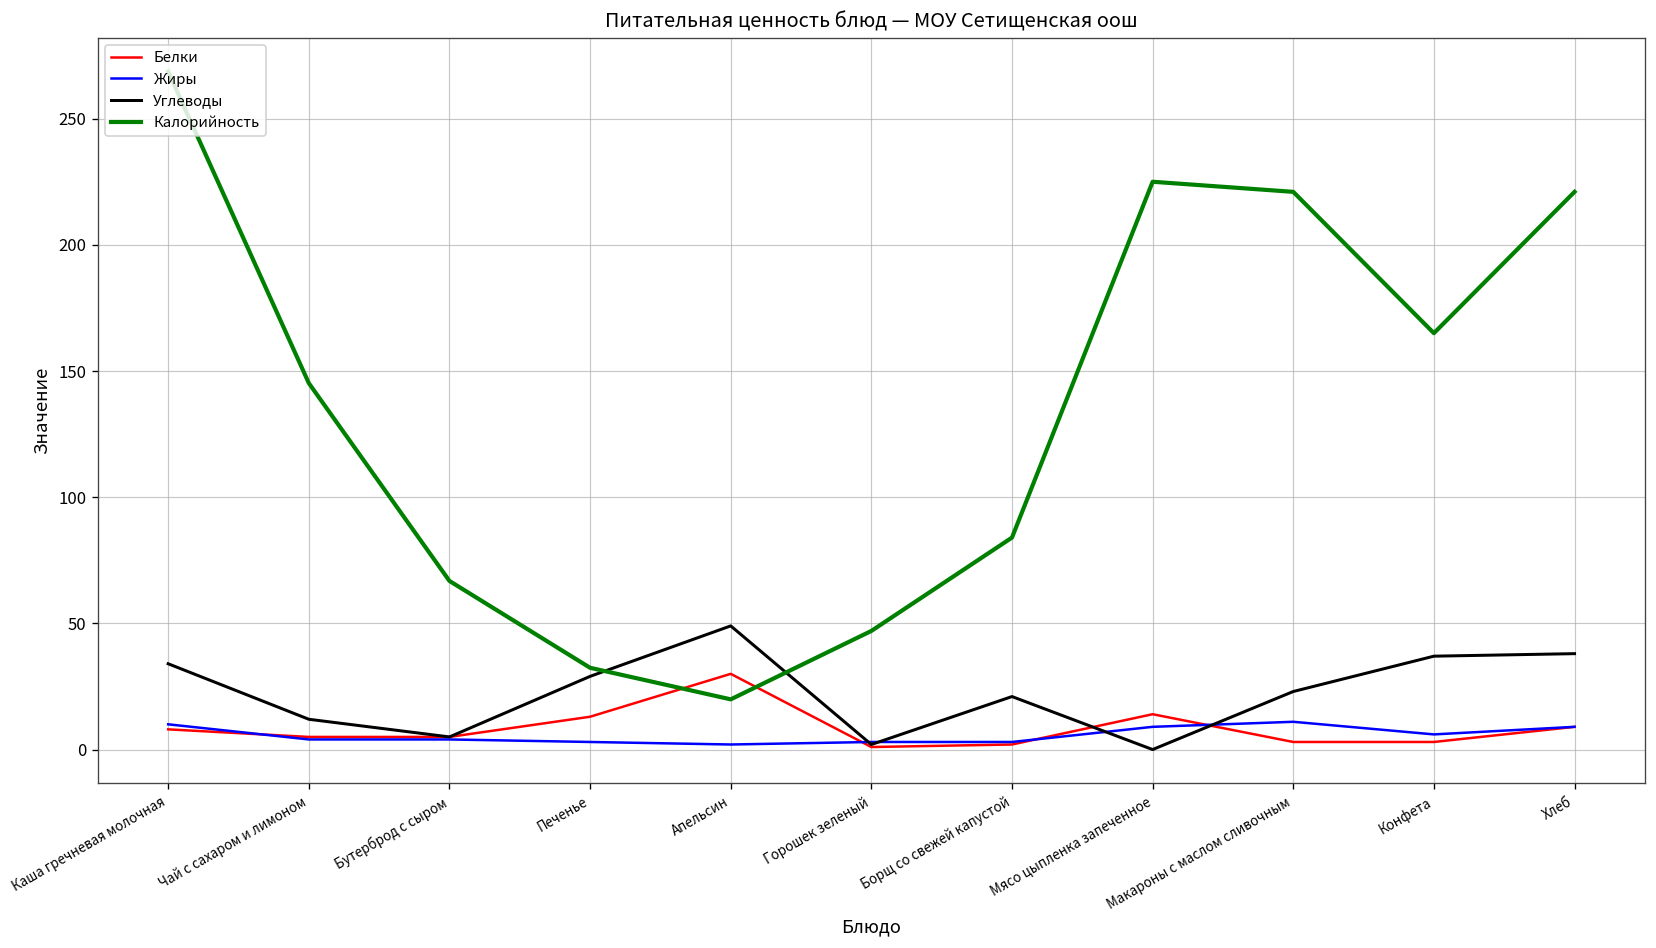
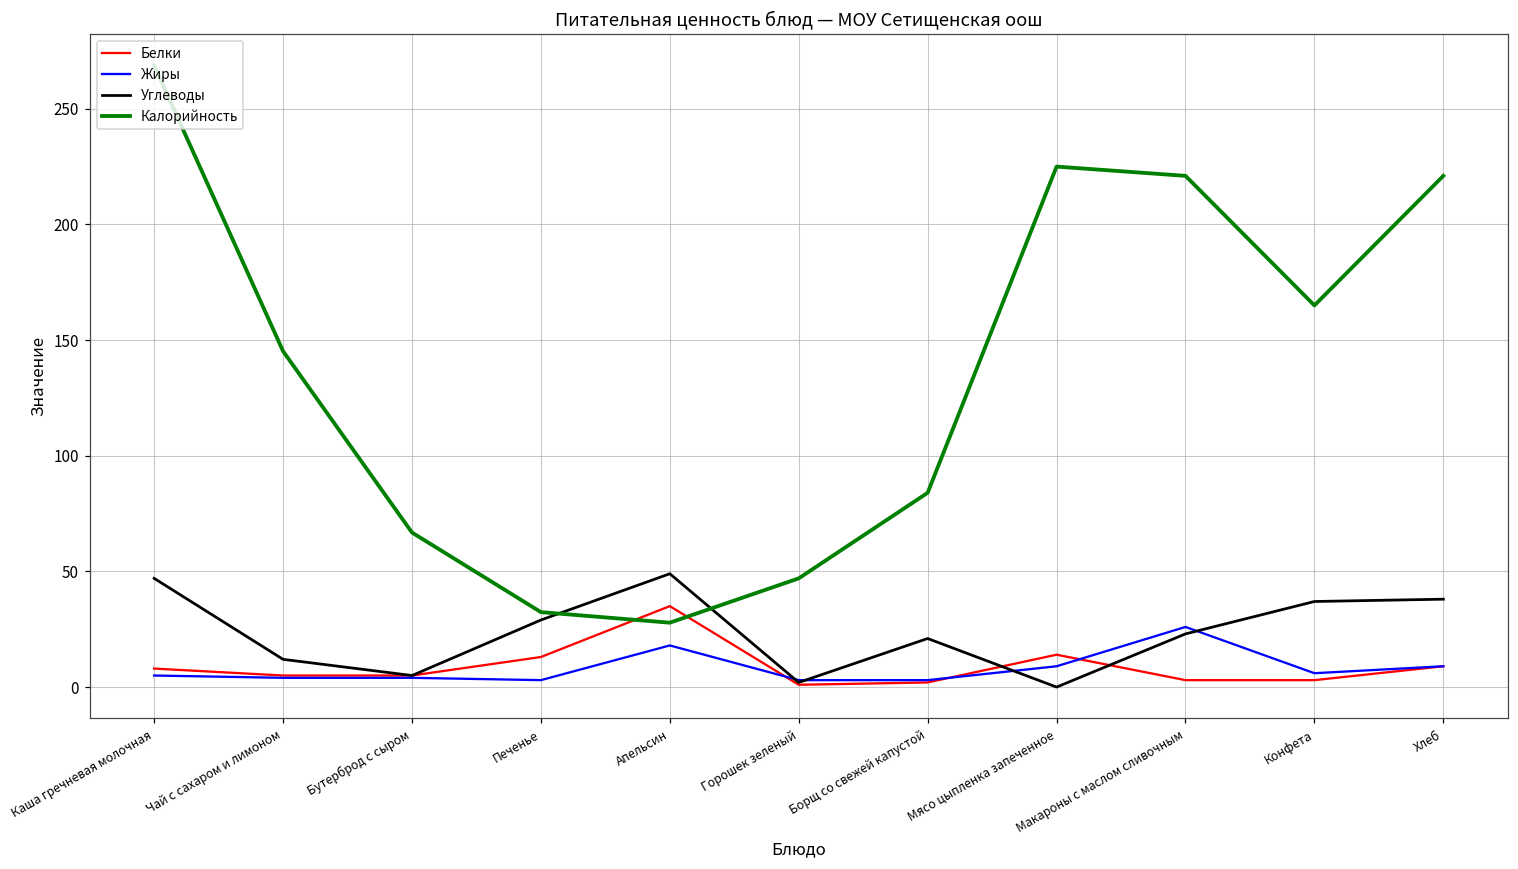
  {
    "Белки": {
      "Каша гречневая молочная": 8,
      "Печенье": 13,
-     "Апельсин": 30,
+     "Апельсин": 35,
      "Мясо цыпленка запеченное": 14,
      "Макароны с маслом сливочным": 3,
      "Конфета": 3
    },
    "Жиры": {
-     "Каша гречневая молочная": 10,
+     "Каша гречневая молочная": 5,
      "Печенье": 3,
-     "Апельсин": 2,
+     "Апельсин": 18,
      "Мясо цыпленка запеченное": 9,
-     "Макароны с маслом сливочным": 11,
+     "Макароны с маслом сливочным": 26,
      "Конфета": 6
    },
    "Углеводы": {
-     "Каша гречневая молочная": 34,
+     "Каша гречневая молочная": 47,
      "Чай с сахаром и лимоном": 12,
      "Печенье": 29,
      "Апельсин": 49,
      "Борщ со свежей капустой": 21,
      "Мясо цыпленка запеченное": 0,
      "Макароны с маслом сливочным": 23,
      "Конфета": 37,
      "Хлеб": 38
    },
    "Калорийность": {
      "Чай с сахаром и лимоном": 145,
      "Бутерброд с сыром": 67,
      "Печенье": 32,
-     "Апельсин": 20,
+     "Апельсин": 28,
      "Горошек зеленый": 47,
      "Борщ со свежей капустой": 84,
      "Мясо цыпленка запеченное": 225,
      "Макароны с маслом сливочным": 221,
      "Конфета": 165,
      "Хлеб": 221
    }
  }
